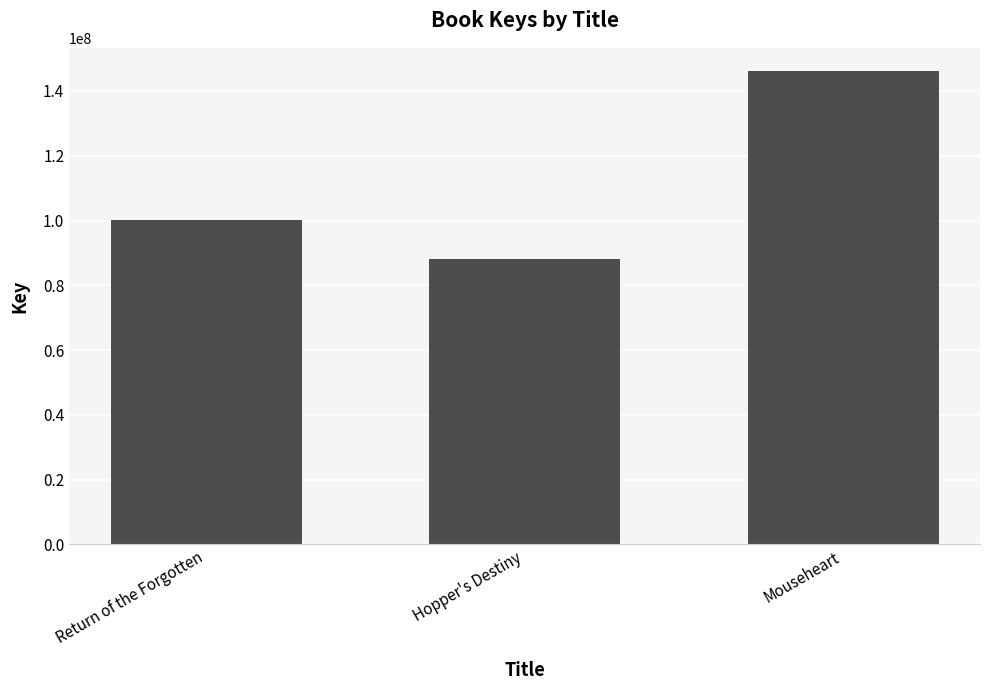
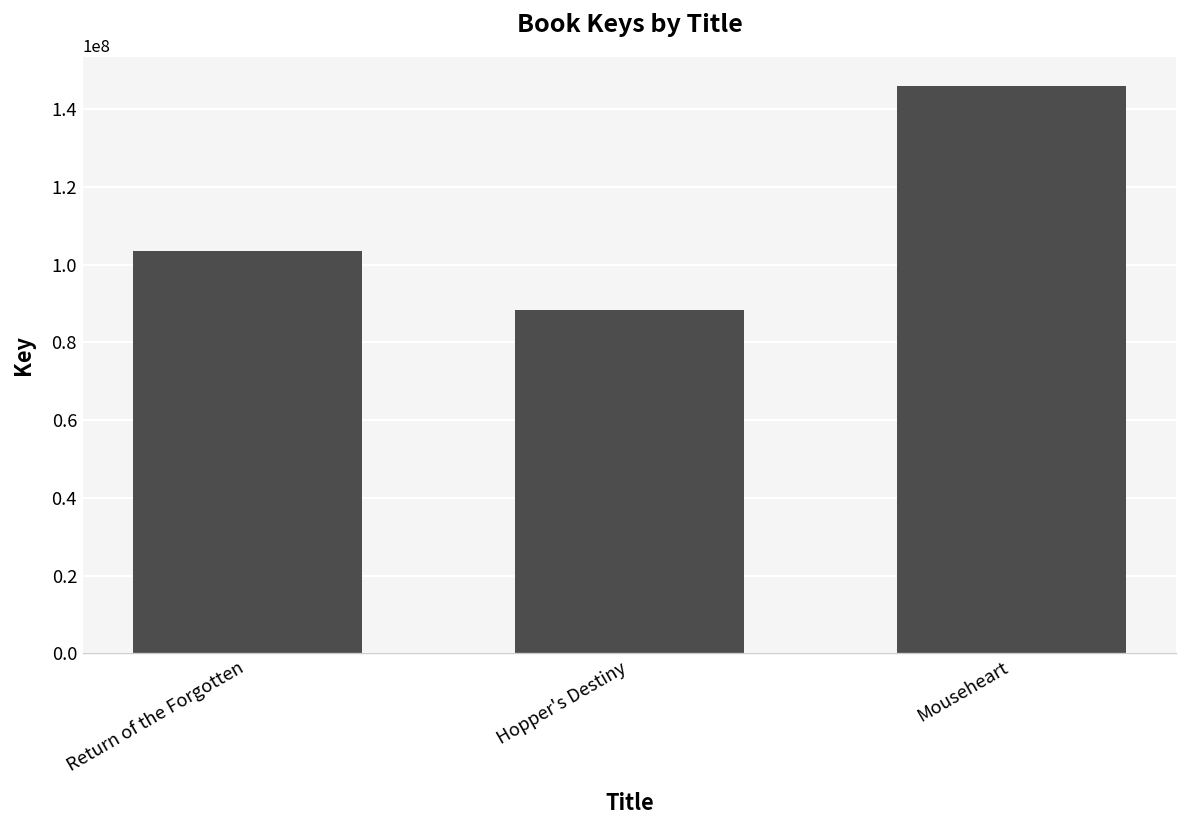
  {
-   "Return of the Forgotten": 100000000,
+   "Return of the Forgotten": 104000000,
    "Hopper's Destiny": 88000000,
    "Mouseheart": 146000000
  }
